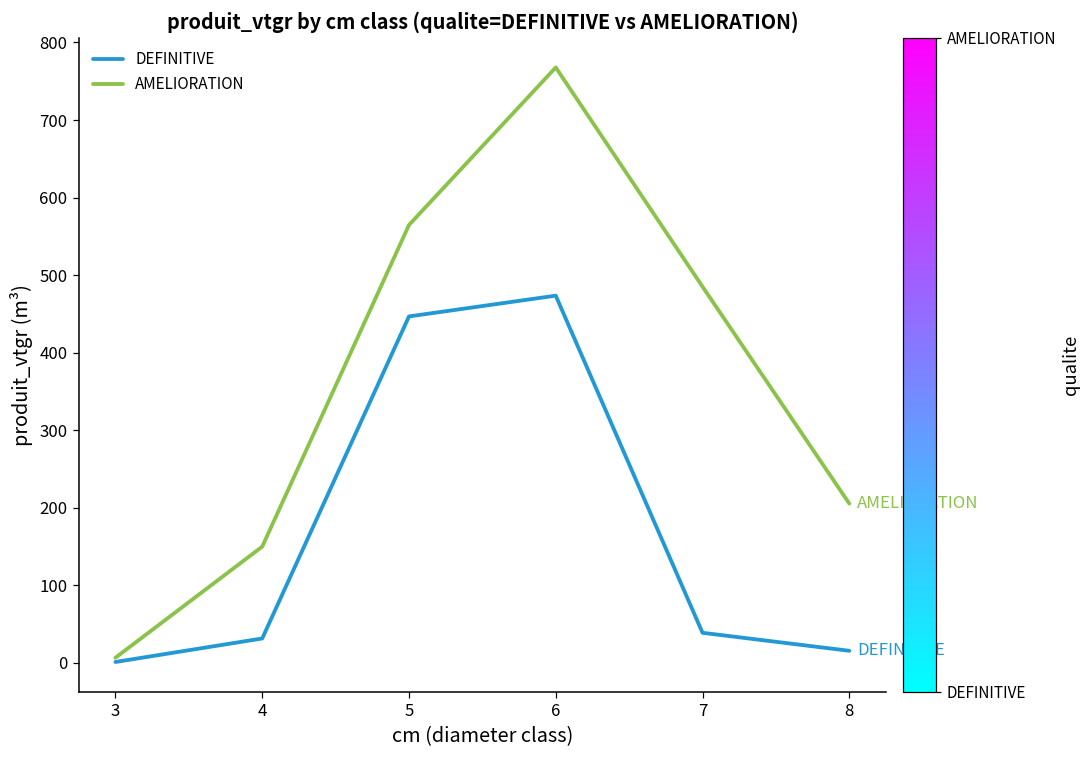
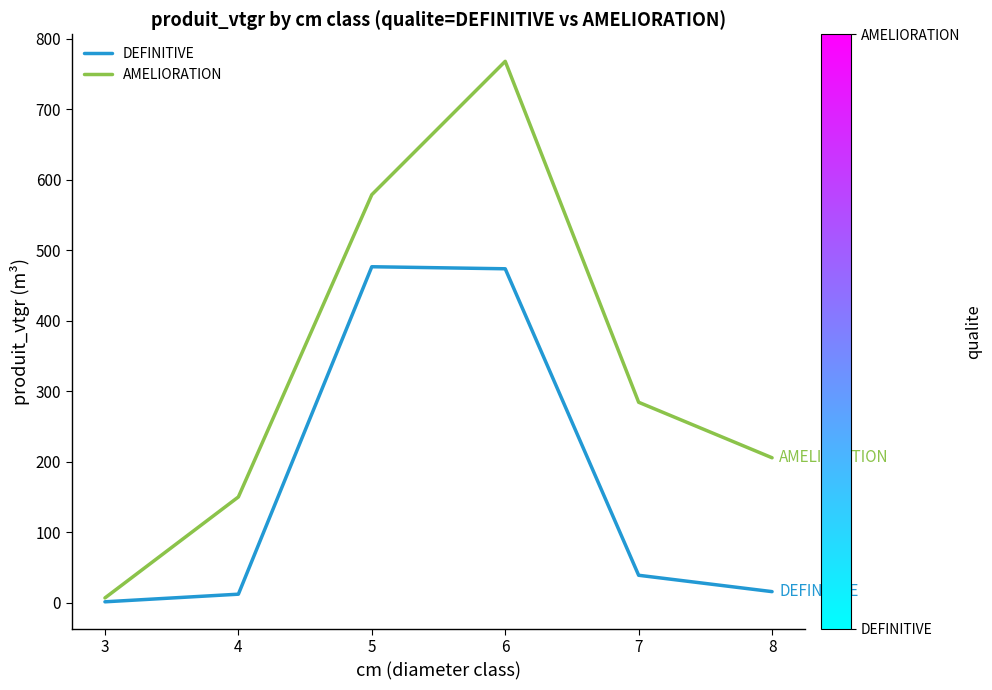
  {
    "DEFINITIVE": {
      "3": 0,
-     "4": 30,
-     "5": 450,
+     "4": 10,
+     "5": 480,
      "6": 470,
      "7": 40,
      "8": 20
    },
    "AMELIORATION": {
      "3": 10,
      "4": 150,
-     "5": 560,
+     "5": 580,
      "6": 770,
-     "7": 490,
+     "7": 280,
      "8": 210
    }
  }
